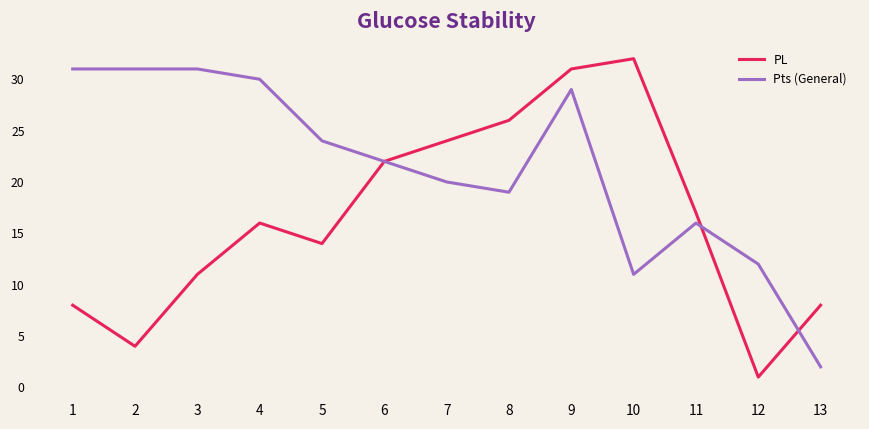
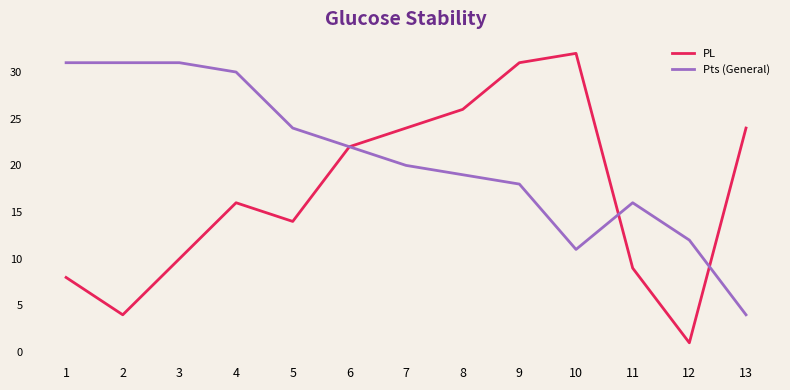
  {
    "PL": {
      "1": 8,
      "2": 4,
-     "3": 11,
+     "3": 10,
      "4": 16,
      "5": 14,
      "7": 24,
      "8": 26,
      "9": 31,
      "10": 32,
-     "11": 17,
+     "11": 9,
      "12": 1,
-     "13": 8
+     "13": 24
    },
    "Pts (General)": {
      "1": 31,
      "2": 31,
      "3": 31,
      "4": 30,
      "5": 24,
      "7": 20,
      "8": 19,
-     "9": 29,
+     "9": 18,
      "10": 11,
      "11": 16,
      "12": 12,
-     "13": 2
+     "13": 4
    }
  }
